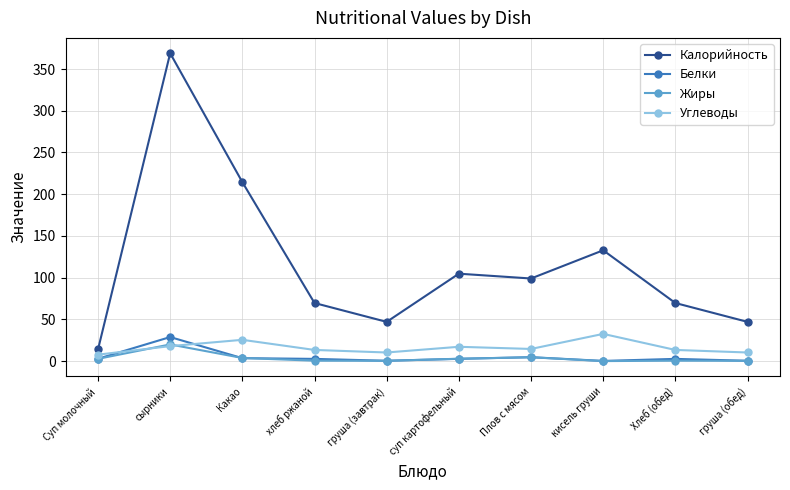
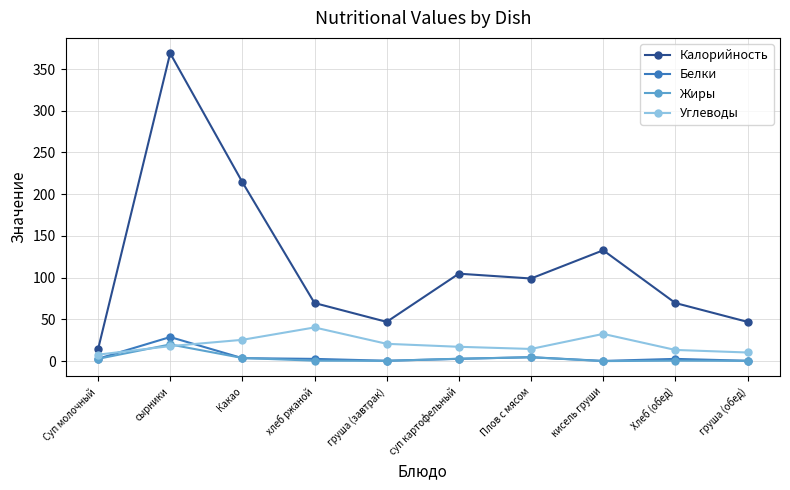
  {
    "Калорийность": {
      "Суп молочный": 10,
      "сырники": 370,
      "Какао": 210,
      "хлеб ржаной": 70,
      "груша (завтрак)": 50,
      "суп картофельный": 100,
      "Плов с мясом": 100,
      "кисель груши": 130,
      "Хлеб (обед)": 70,
      "груша (обед)": 50
    },
    "Углеводы": {
      "Суп молочный": 10,
      "Какао": 30,
-     "хлеб ржаной": 10,
-     "груша (завтрак)": 10,
+     "хлеб ржаной": 40,
+     "груша (завтрак)": 20,
      "суп картофельный": 20,
      "Плов с мясом": 10,
      "кисель груши": 30,
      "Хлеб (обед)": 10,
      "груша (обед)": 10
    }
  }
